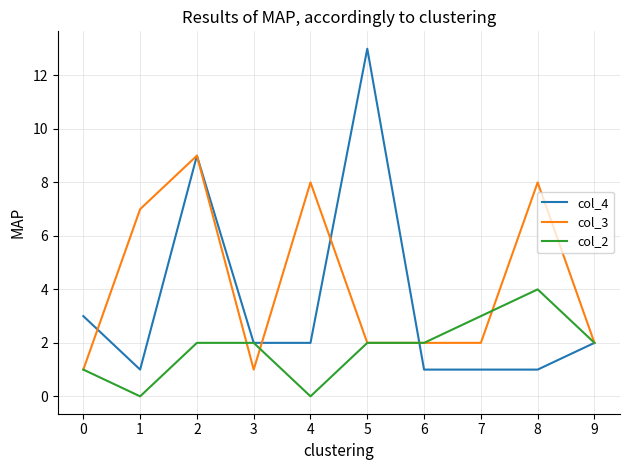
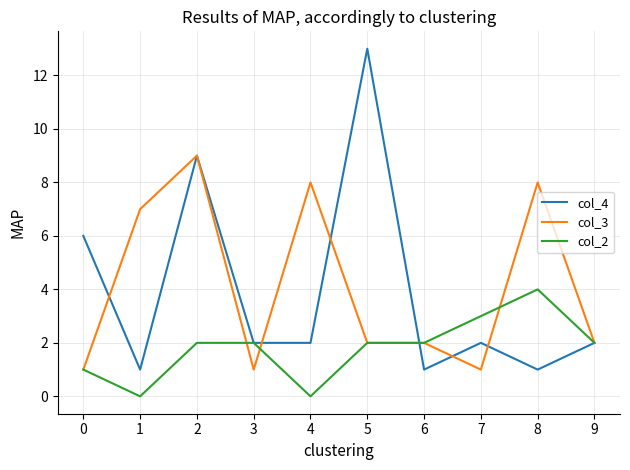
  {
    "col_4": {
-     "0": 3,
+     "0": 6,
      "1": 1,
      "4": 2,
      "5": 13,
      "6": 1,
-     "7": 1,
+     "7": 2,
      "8": 1
    },
    "col_3": {
      "1": 7,
      "3": 1,
      "4": 8,
-     "7": 2,
+     "7": 1,
      "8": 8
    },
    "col_2": {
      "1": 0,
      "2": 2,
      "4": 0,
      "7": 3,
      "8": 4
    }
  }
